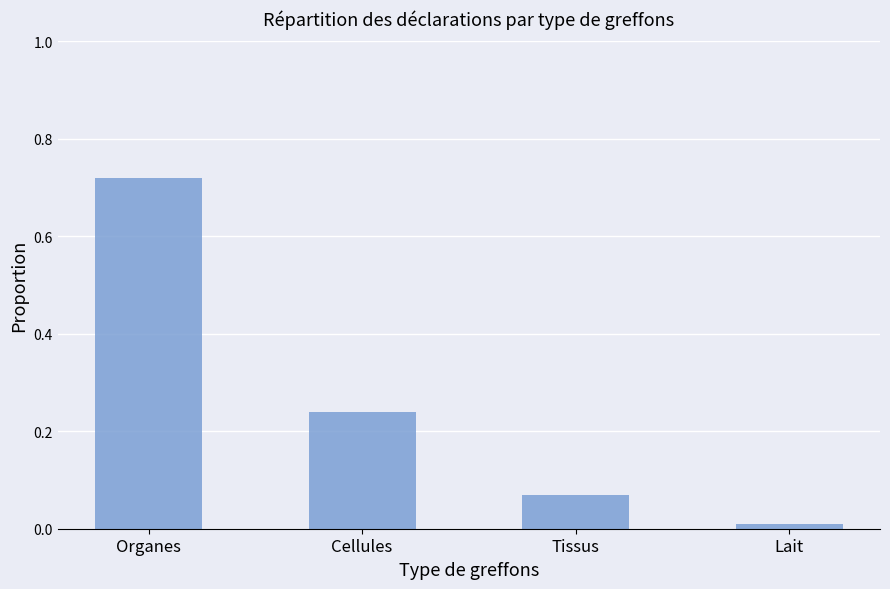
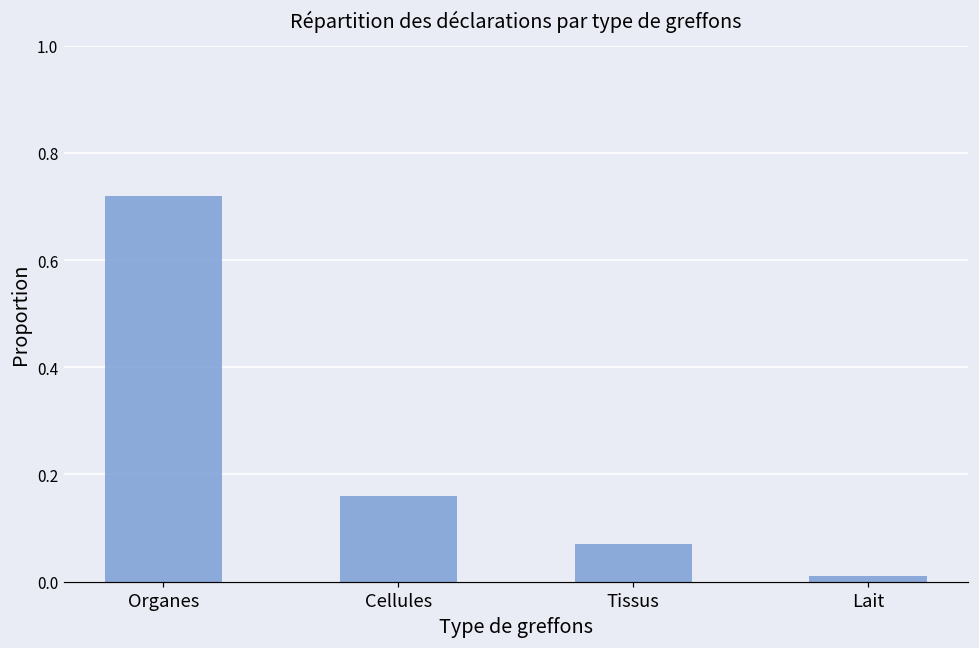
  {
    "Organes": 0.72,
-   "Cellules": 0.24,
+   "Cellules": 0.16,
    "Tissus": 0.07,
    "Lait": 0.01
  }
